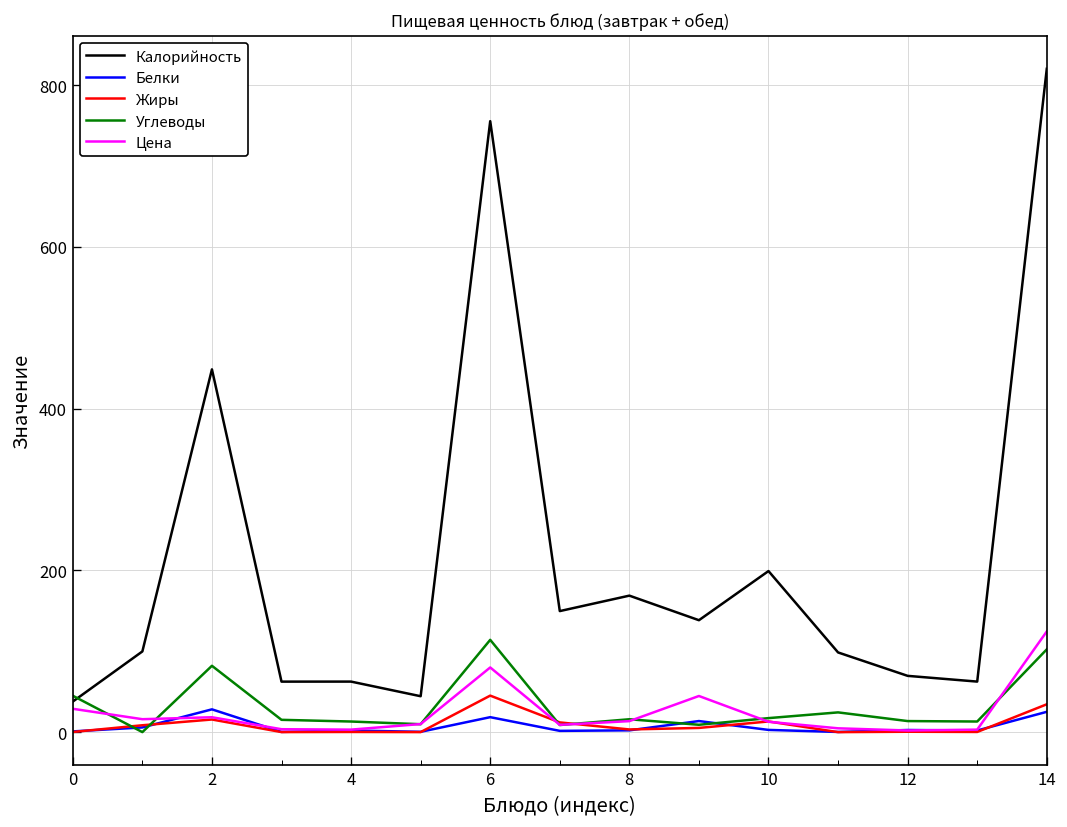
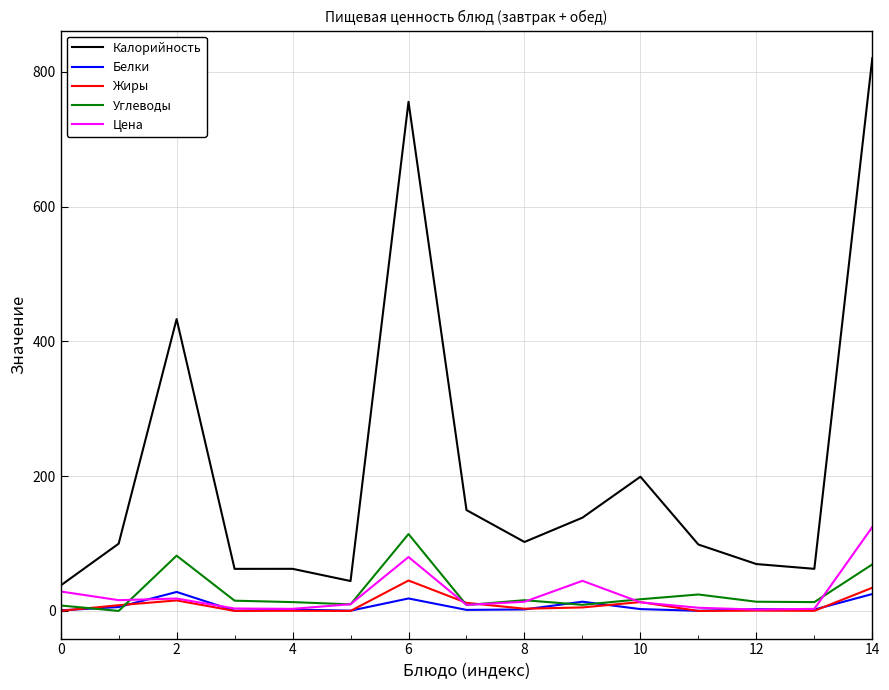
  {
    "Калорийность": {
      "0": 40,
-     "2": 450,
+     "2": 430,
      "4": 60,
      "6": 760,
-     "8": 170,
+     "8": 100,
      "10": 200,
      "12": 70,
      "14": 820
    },
    "Белки": {
      "2": 30,
      "6": 20,
      "10": 0,
      "14": 30
    },
    "Жиры": {
      "6": 50,
      "14": 30
    },
    "Углеводы": {
-     "0": 50,
+     "0": 10,
      "2": 80,
      "4": 10,
      "6": 110,
      "10": 20,
      "12": 10,
-     "14": 100
+     "14": 70
    },
    "Цена": {
      "0": 30,
      "6": 80,
      "14": 120
    }
  }
